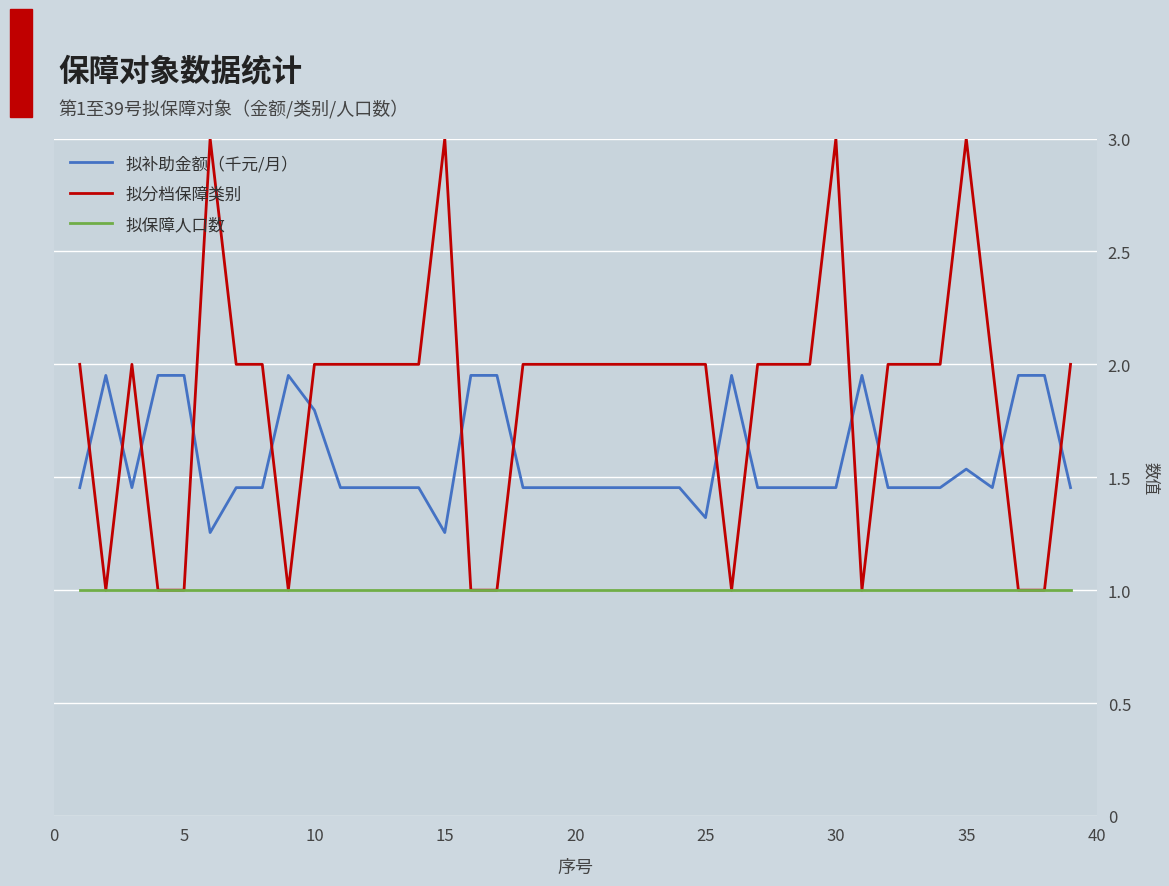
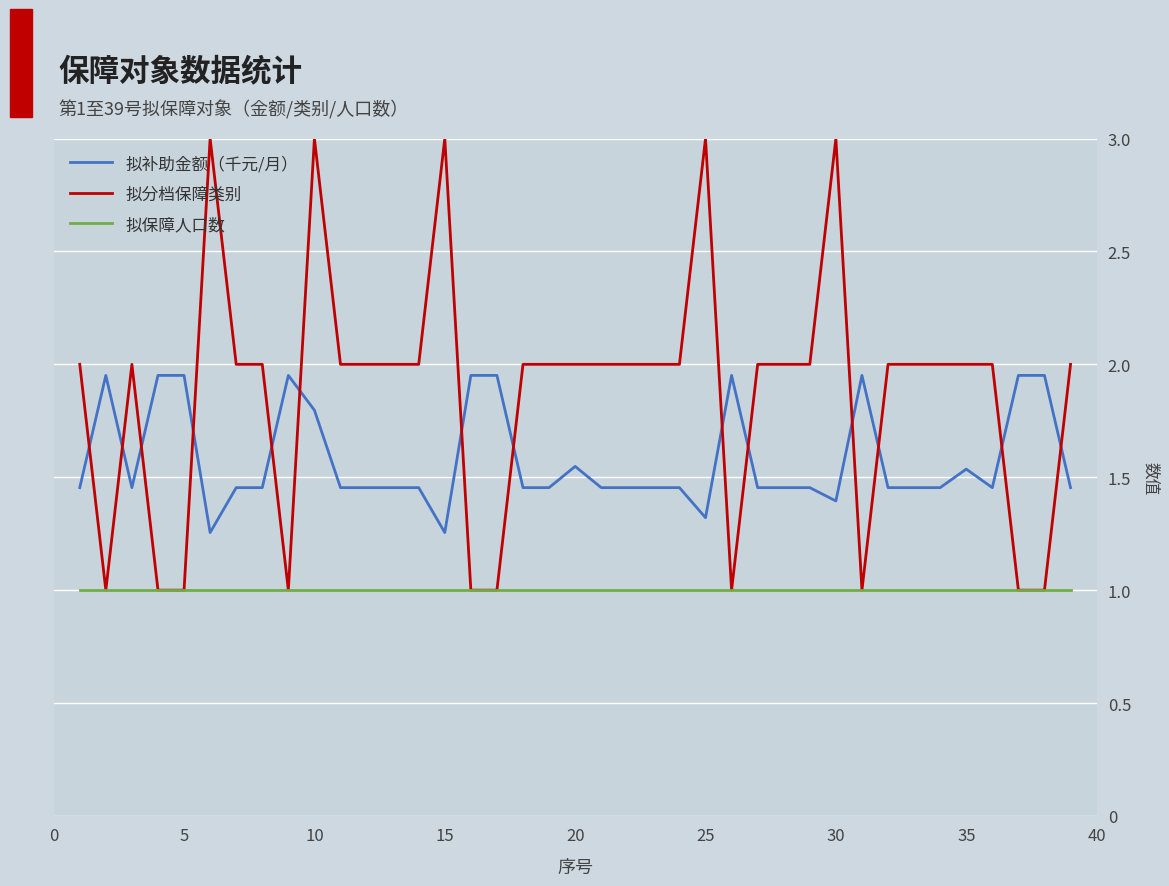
  {
    "拟补助金额（千元/月）": {
      "5": 1.95,
      "10": 1.80,
      "15": 1.26,
-     "20": 1.45,
+     "20": 1.55,
      "25": 1.32,
-     "30": 1.45,
+     "30": 1.40,
      "35": 1.54
    },
    "拟分档保障类别": {
-     "10": 2,
+     "10": 3,
      "15": 3,
      "20": 2,
-     "25": 2,
+     "25": 3,
      "30": 3,
-     "35": 3
+     "35": 2
    },
    "拟保障人口数": {
      "10": 1.00,
      "15": 1.00,
      "20": 1.00,
      "25": 1.00,
      "30": 1.00,
      "35": 1.00
    }
  }
